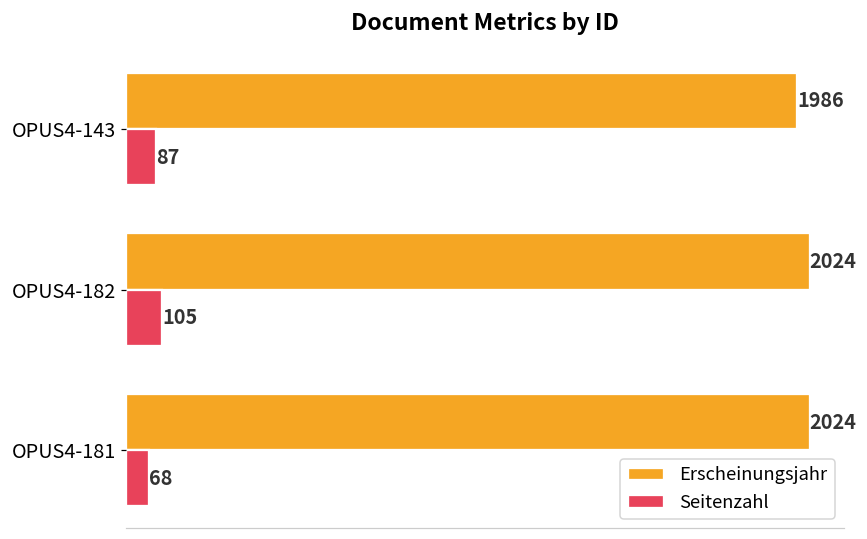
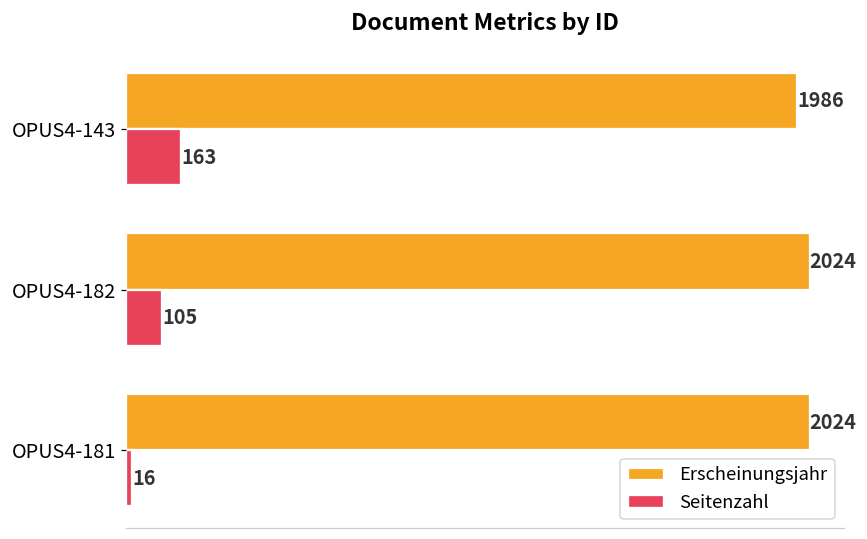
  {
    "Erscheinungsjahr": {
      "OPUS4-143": 1986,
      "OPUS4-182": 2024,
      "OPUS4-181": 2024
    },
    "Seitenzahl": {
-     "OPUS4-143": 87,
+     "OPUS4-143": 163,
      "OPUS4-182": 105,
-     "OPUS4-181": 68
+     "OPUS4-181": 16
    }
  }
